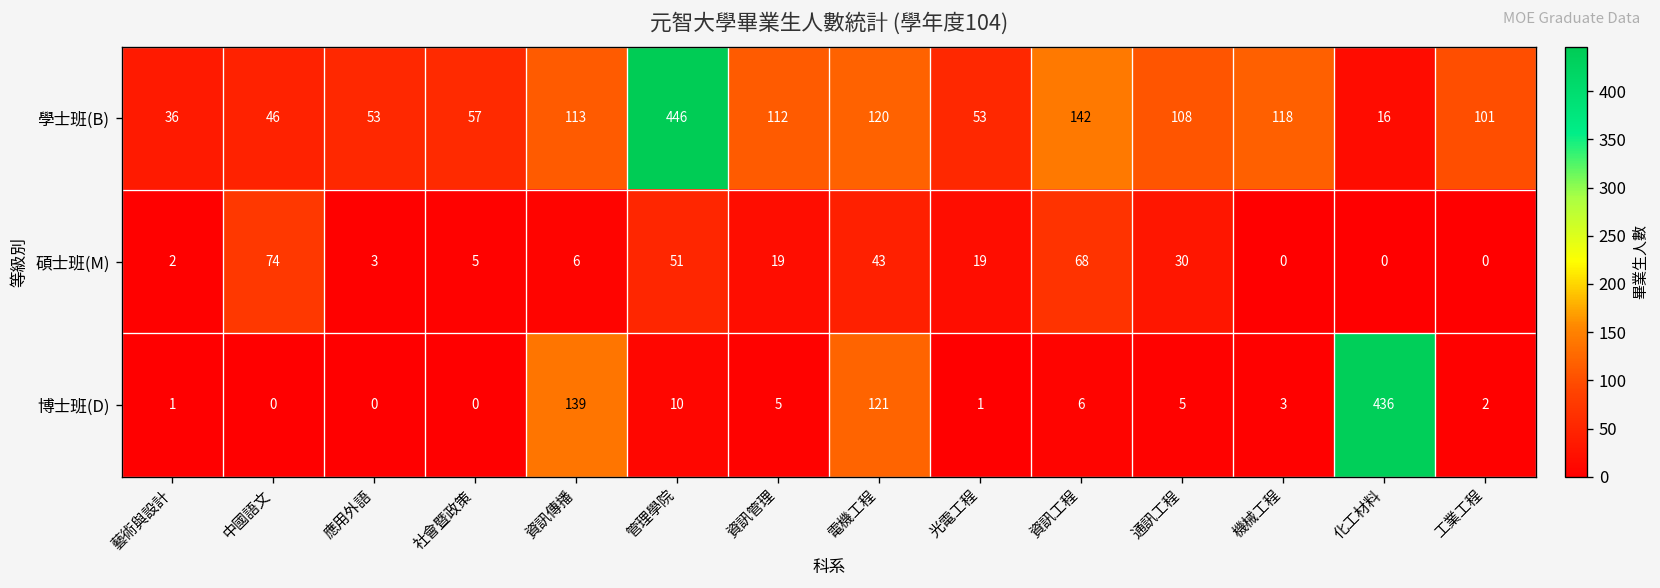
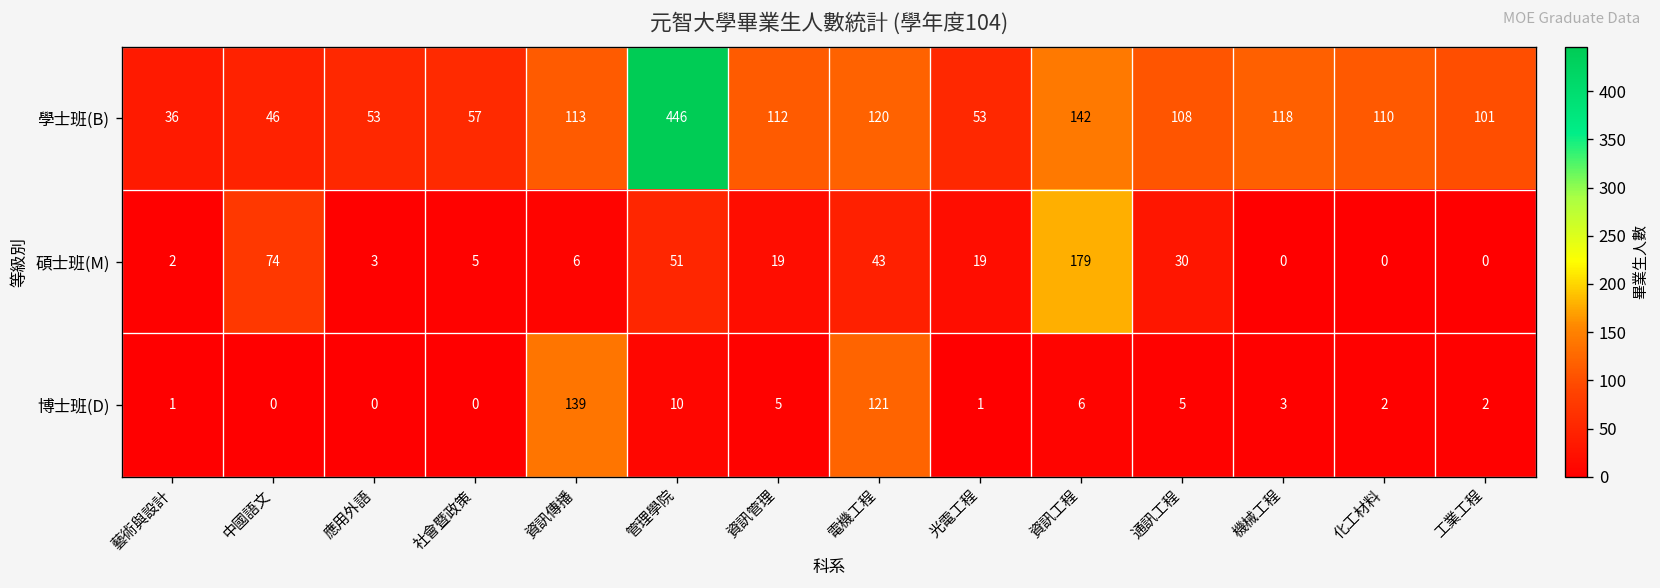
  {
    "學士班(B)": {
      "藝術與設計": 36,
      "中國語文": 46,
      "應用外語": 53,
      "社會暨政策": 57,
      "資訊傳播": 113,
      "管理學院": 446,
      "資訊管理": 112,
      "電機工程": 120,
      "光電工程": 53,
      "資訊工程": 142,
      "通訊工程": 108,
      "機械工程": 118,
-     "化工材料": 16,
+     "化工材料": 110,
      "工業工程": 101
    },
    "碩士班(M)": {
      "藝術與設計": 2,
      "中國語文": 74,
      "應用外語": 3,
      "社會暨政策": 5,
      "資訊傳播": 6,
      "管理學院": 51,
      "資訊管理": 19,
      "電機工程": 43,
      "光電工程": 19,
-     "資訊工程": 68,
+     "資訊工程": 179,
      "通訊工程": 30,
      "機械工程": 0,
      "化工材料": 0,
      "工業工程": 0
    },
    "博士班(D)": {
      "藝術與設計": 1,
      "中國語文": 0,
      "應用外語": 0,
      "社會暨政策": 0,
      "資訊傳播": 139,
      "管理學院": 10,
      "資訊管理": 5,
      "電機工程": 121,
      "光電工程": 1,
      "資訊工程": 6,
      "通訊工程": 5,
      "機械工程": 3,
-     "化工材料": 436,
+     "化工材料": 2,
      "工業工程": 2
    }
  }
